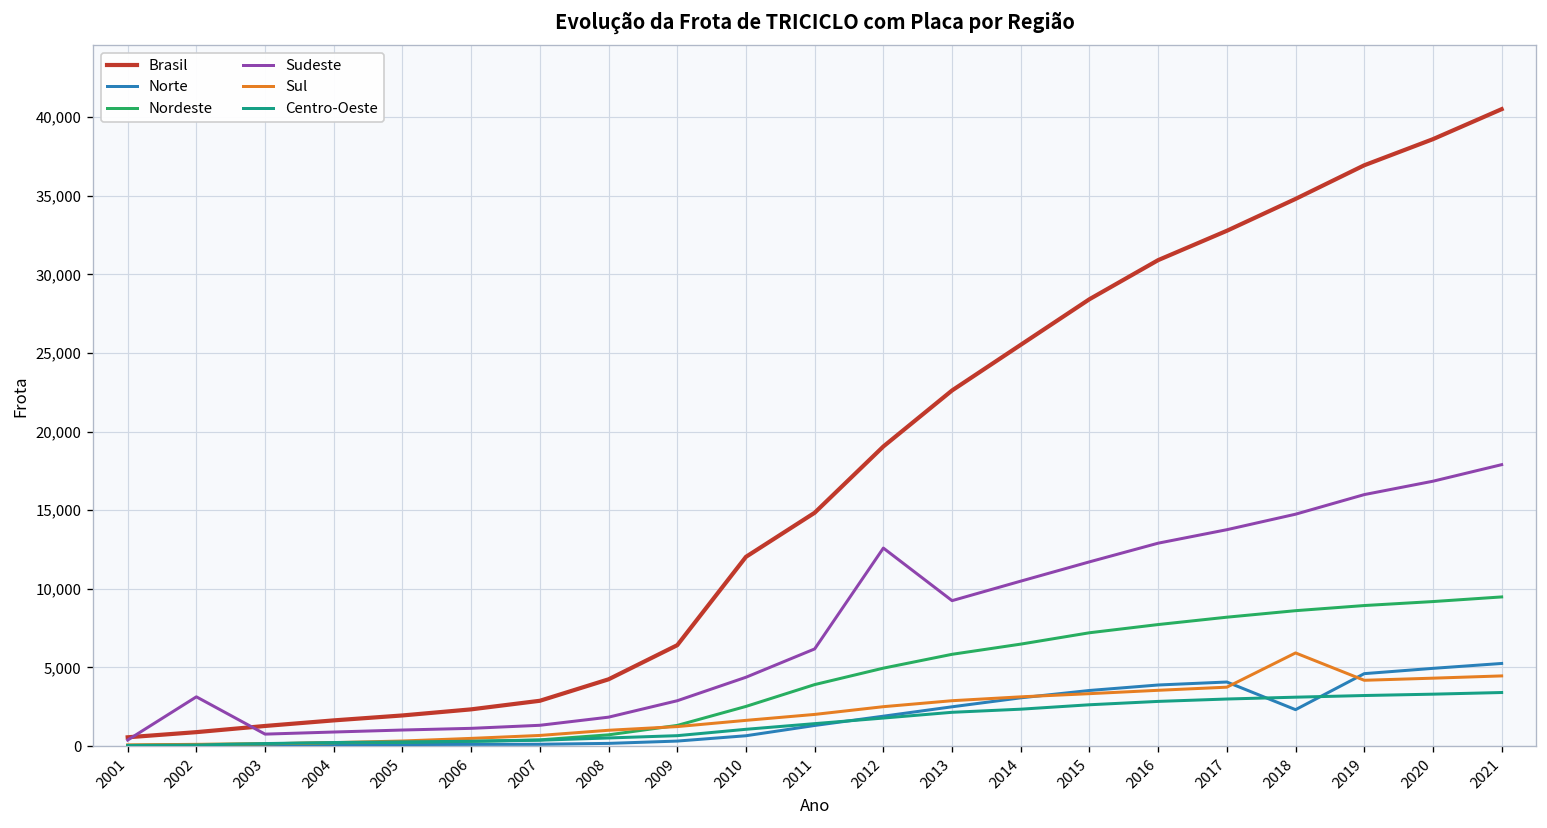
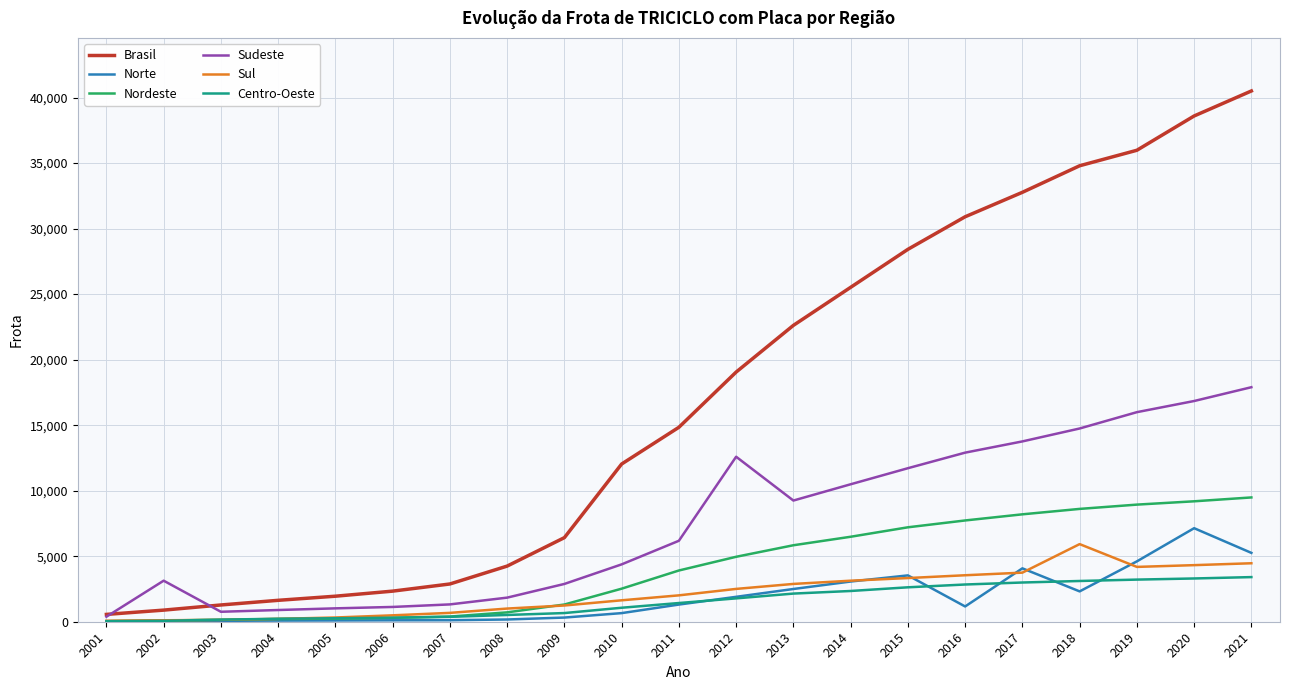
  {
    "Brasil": {
      "2002": "900",
      "2003": "1,300",
      "2004": "1,600",
      "2005": "1,900",
      "2006": "2,300",
      "2007": "2,900",
      "2008": "4,200",
      "2009": "6,400",
      "2010": "12,000",
      "2011": "14,800",
      "2012": "19,100",
      "2013": "22,600",
      "2014": "25,500",
      "2015": "28,400",
      "2016": "30,900",
      "2017": "32,800",
      "2018": "34,800",
-     "2019": "36,900",
+     "2019": "36,000",
      "2020": "38,600",
      "2021": "40,500"
    },
    "Norte": {
      "2007": "100",
      "2008": "200",
      "2009": "300",
      "2010": "700",
      "2013": "2,500",
      "2015": "3,500",
-     "2016": "3,900",
+     "2016": "1,200",
      "2017": "4,100",
      "2018": "2,300",
      "2019": "4,600",
-     "2020": "4,900",
+     "2020": "7,100",
      "2021": "5,300"
    },
    "Sudeste": {
      "2002": "3,100",
      "2003": "800",
      "2004": "900",
      "2005": "1,000",
      "2006": "1,100",
      "2007": "1,300",
      "2008": "1,800",
      "2009": "2,900",
      "2010": "4,400",
      "2011": "6,200",
      "2012": "12,600",
      "2013": "9,200",
      "2014": "10,500",
      "2015": "11,700",
      "2016": "12,900",
      "2017": "13,800",
      "2018": "14,700",
      "2019": "16,000",
      "2020": "16,800",
      "2021": "17,900"
    },
    "Sul": {
      "2007": "700",
      "2008": "1,000",
      "2010": "1,600",
      "2011": "2,000",
      "2012": "2,500",
      "2013": "2,900",
      "2015": "3,300",
      "2016": "3,500",
      "2017": "3,700",
      "2018": "5,900",
      "2019": "4,200",
      "2020": "4,300",
      "2021": "4,500"
    }
  }
